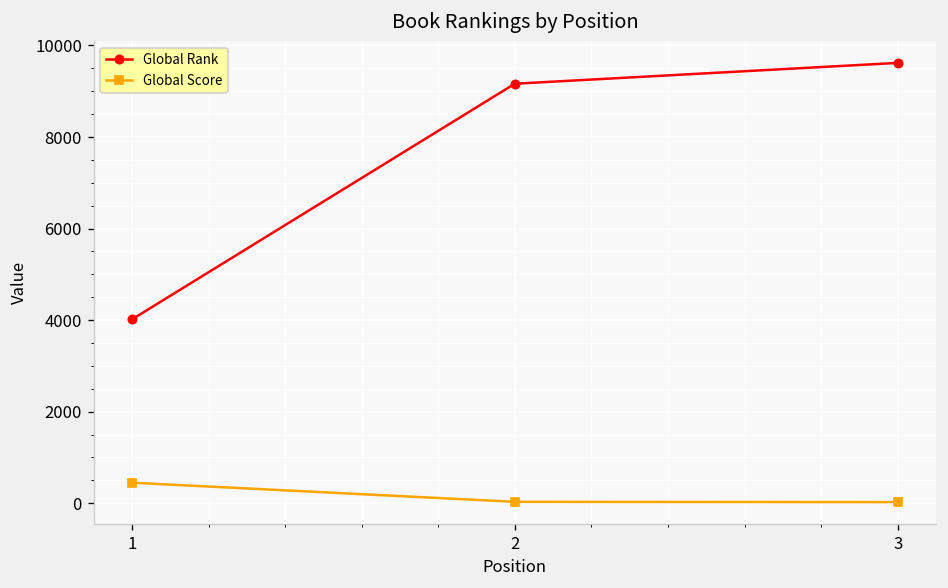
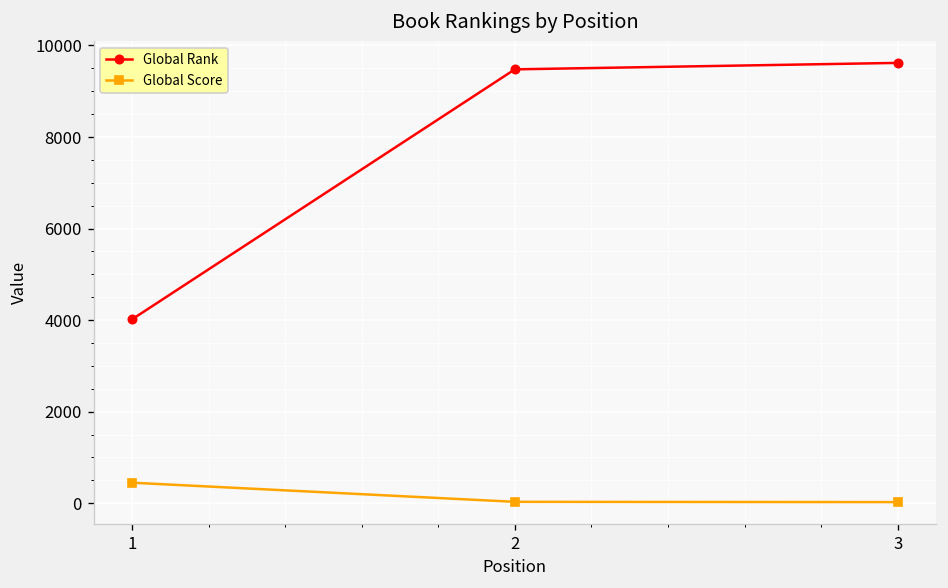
  {
    "Global Rank": {
      "1": 4000,
-     "2": 9200,
+     "2": 9500,
      "3": 9600
    },
    "Global Score": {
      "1": 400,
      "2": 0,
      "3": 0
    }
  }
